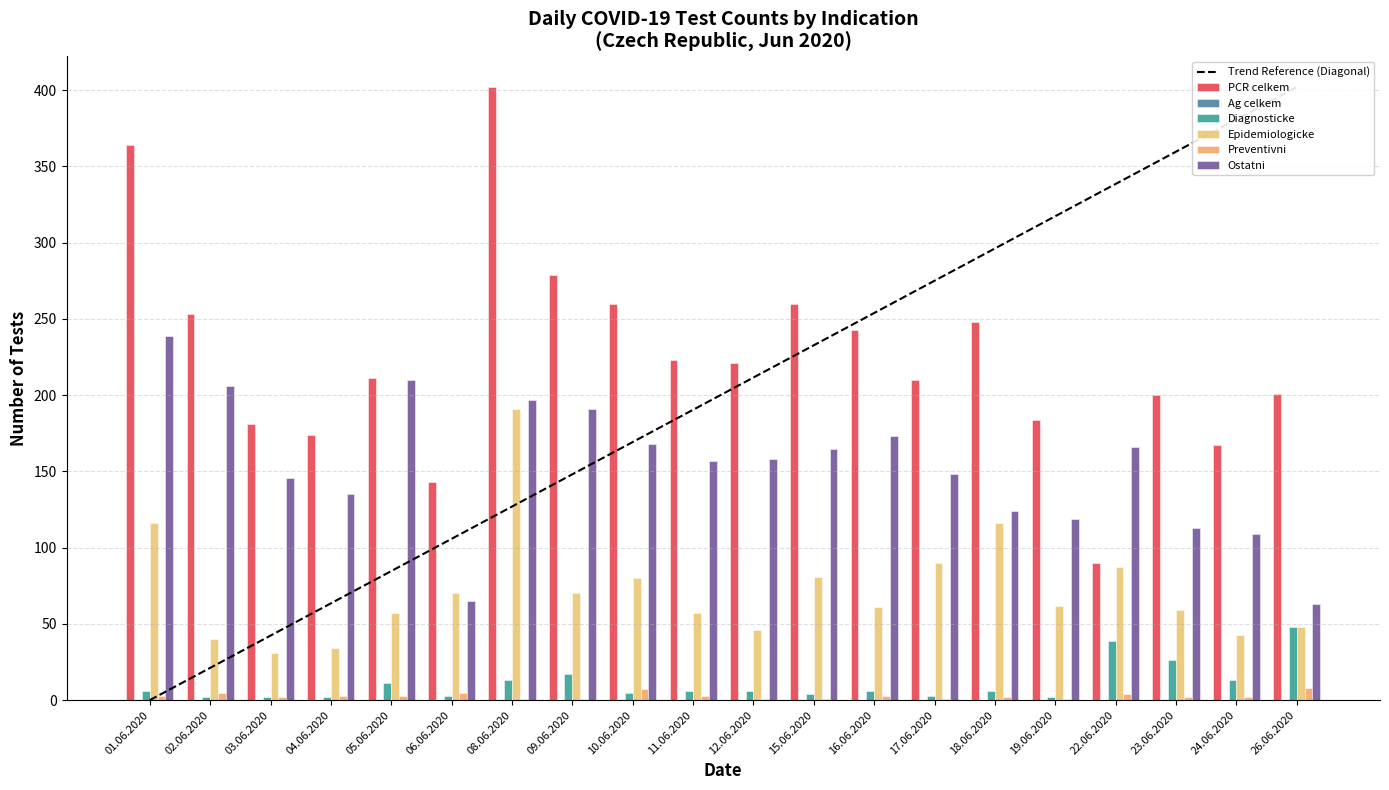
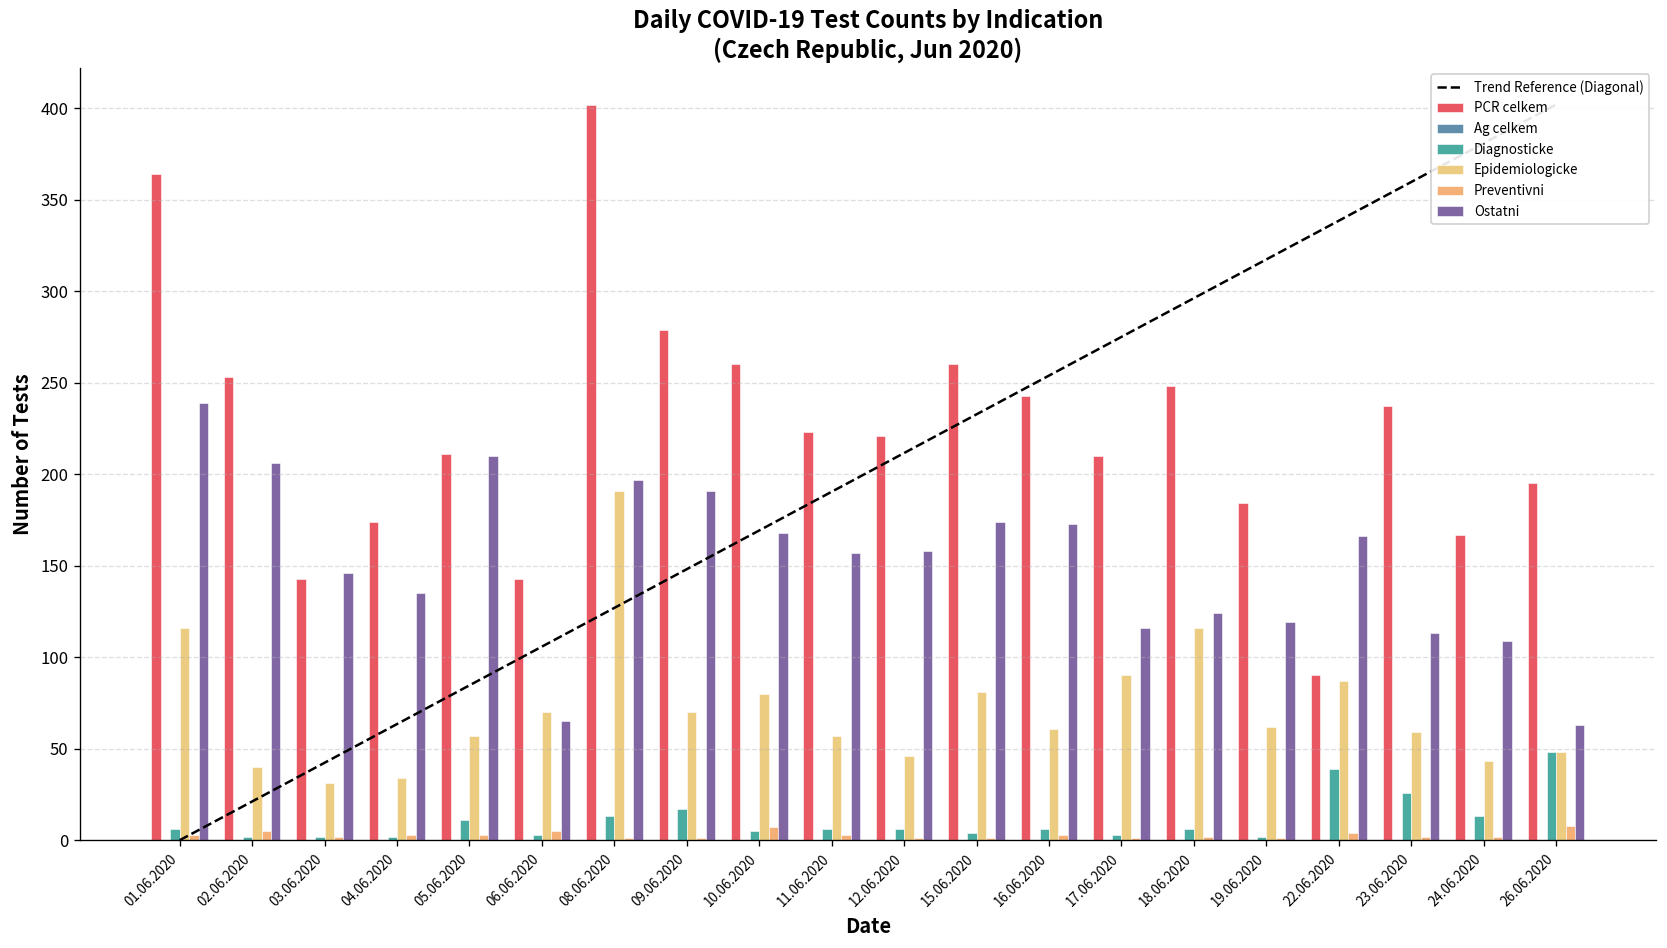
  {
    "PCR celkem": {
      "01.06.2020": 364,
      "02.06.2020": 253,
-     "03.06.2020": 181,
+     "03.06.2020": 143,
      "04.06.2020": 174,
      "05.06.2020": 211,
      "06.06.2020": 143,
      "08.06.2020": 402,
      "09.06.2020": 279,
      "10.06.2020": 260,
      "11.06.2020": 223,
      "12.06.2020": 221,
      "15.06.2020": 260,
      "16.06.2020": 243,
      "17.06.2020": 210,
      "18.06.2020": 248,
      "19.06.2020": 184,
      "22.06.2020": 90,
-     "23.06.2020": 200,
+     "23.06.2020": 237,
      "24.06.2020": 167,
-     "26.06.2020": 201
+     "26.06.2020": 195
    },
    "Trend Reference (Diagonal)": {
      "01.06.2020": 0
    },
    "Ostatni": {
      "01.06.2020": 239,
      "02.06.2020": 206,
      "03.06.2020": 146,
      "04.06.2020": 135,
      "05.06.2020": 210,
      "06.06.2020": 65,
      "08.06.2020": 197,
      "09.06.2020": 191,
      "10.06.2020": 168,
      "11.06.2020": 157,
      "12.06.2020": 158,
-     "15.06.2020": 165,
+     "15.06.2020": 174,
      "16.06.2020": 173,
-     "17.06.2020": 148,
+     "17.06.2020": 116,
      "18.06.2020": 124,
      "19.06.2020": 119,
      "22.06.2020": 166,
      "23.06.2020": 113,
      "24.06.2020": 109,
      "26.06.2020": 63
    }
  }
